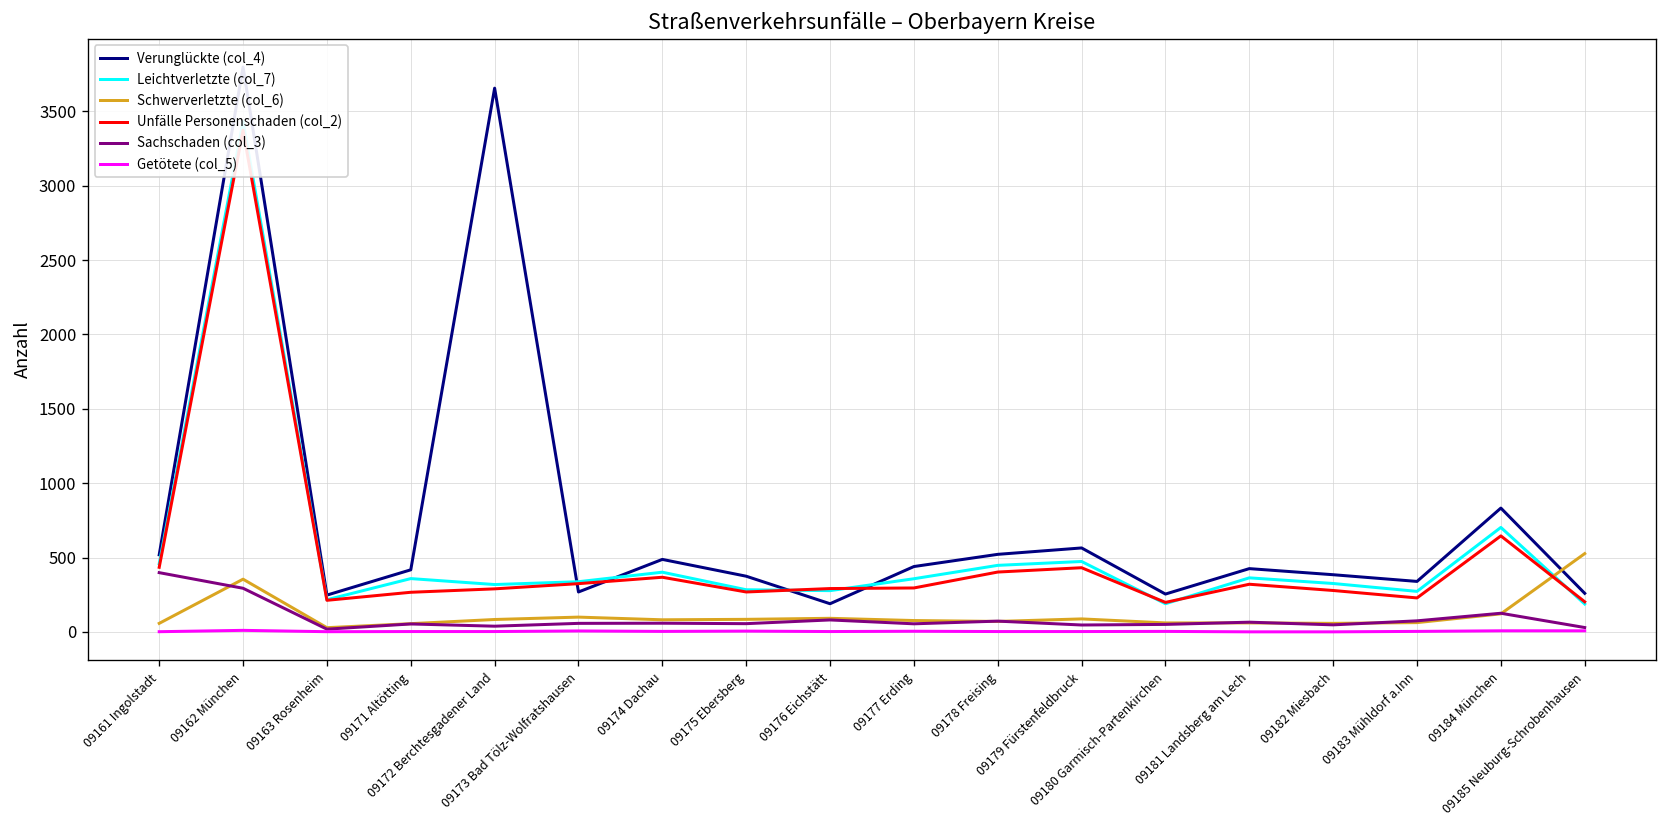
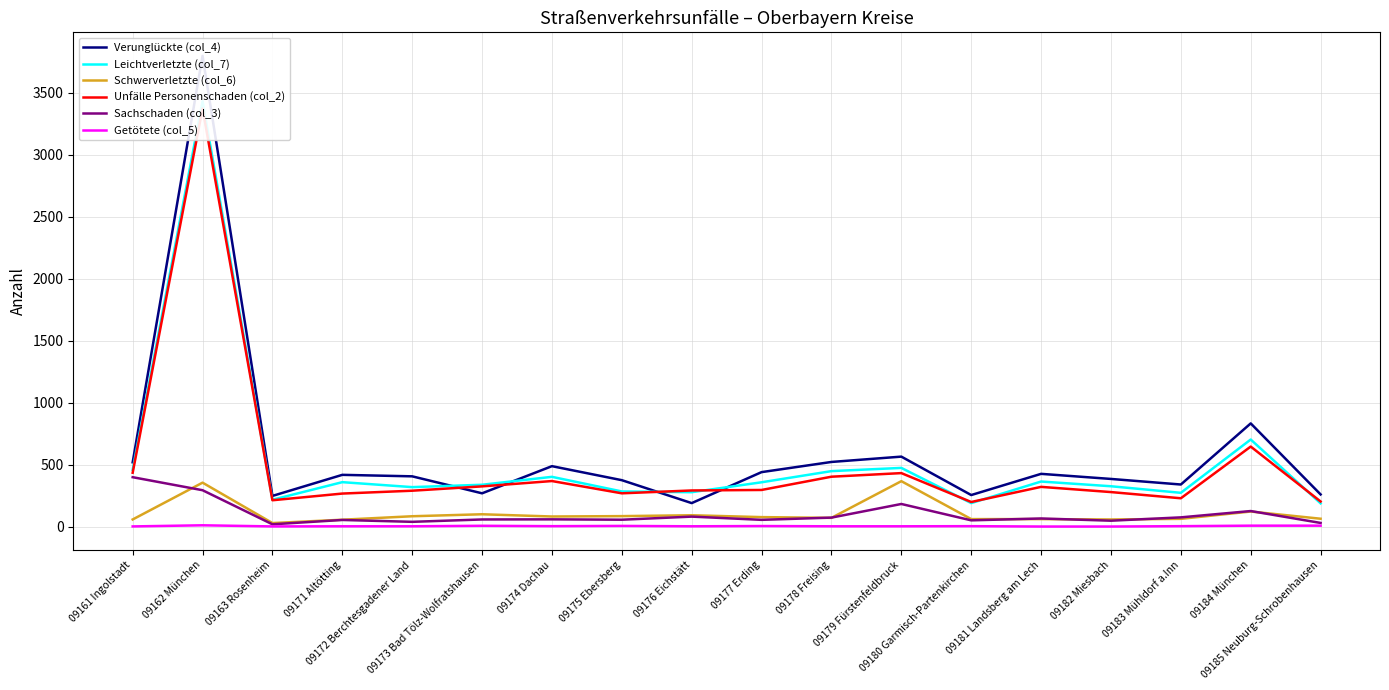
  {
    "Verunglückte (col_4)": {
      "09161 Ingolstadt": 520,
      "09163 Rosenheim": 250,
      "09171 Altötting": 420,
-     "09172 Berchtesgadener Land": 3660,
+     "09172 Berchtesgadener Land": 410,
      "09173 Bad Tölz-Wolfratshausen": 270,
      "09174 Dachau": 490,
      "09175 Ebersberg": 380,
      "09176 Eichstätt": 190,
      "09177 Erding": 440,
      "09178 Freising": 520,
      "09179 Fürstenfeldbruck": 570,
      "09180 Garmisch-Partenkirchen": 260,
      "09181 Landsberg am Lech": 430,
      "09182 Miesbach": 390,
      "09183 Mühldorf a.Inn": 340,
      "09184 München": 830,
      "09185 Neuburg-Schrobenhausen": 260
    },
    "Leichtverletzte (col_7)": {
      "09161 Ingolstadt": 460,
      "09171 Altötting": 360,
      "09172 Berchtesgadener Land": 320,
      "09174 Dachau": 400,
      "09177 Erding": 360,
      "09178 Freising": 450,
      "09179 Fürstenfeldbruck": 470,
      "09181 Landsberg am Lech": 360,
      "09182 Miesbach": 330,
      "09183 Mühldorf a.Inn": 270,
      "09184 München": 700
    },
    "Schwerverletzte (col_6)": {
      "09161 Ingolstadt": 60,
      "09162 München": 360,
      "09172 Berchtesgadener Land": 80,
      "09173 Bad Tölz-Wolfratshausen": 100,
      "09174 Dachau": 80,
      "09175 Ebersberg": 90,
      "09177 Erding": 80,
-     "09179 Fürstenfeldbruck": 90,
-     "09185 Neuburg-Schrobenhausen": 530
+     "09179 Fürstenfeldbruck": 370,
+     "09185 Neuburg-Schrobenhausen": 60
    },
    "Unfälle Personenschaden (col_2)": {
      "09161 Ingolstadt": 440,
      "09171 Altötting": 270,
      "09172 Berchtesgadener Land": 290,
      "09174 Dachau": 370,
      "09177 Erding": 300,
      "09178 Freising": 400,
      "09179 Fürstenfeldbruck": 430,
      "09181 Landsberg am Lech": 320,
      "09182 Miesbach": 280,
      "09183 Mühldorf a.Inn": 230,
      "09184 München": 650
    },
    "Sachschaden (col_3)": {
      "09161 Ingolstadt": 400,
      "09162 München": 290,
      "09172 Berchtesgadener Land": 40,
      "09173 Bad Tölz-Wolfratshausen": 60,
      "09174 Dachau": 60,
      "09175 Ebersberg": 60,
      "09177 Erding": 60,
-     "09179 Fürstenfeldbruck": 50,
+     "09179 Fürstenfeldbruck": 180,
      "09185 Neuburg-Schrobenhausen": 30
    },
    "Getötete (col_5)": {
      "09161 Ingolstadt": 0,
      "09162 München": 10,
      "09171 Altötting": 0,
      "09172 Berchtesgadener Land": 0,
      "09173 Bad Tölz-Wolfratshausen": 10,
      "09174 Dachau": 0,
      "09175 Ebersberg": 10,
      "09176 Eichstätt": 0,
      "09177 Erding": 10,
      "09178 Freising": 0,
      "09179 Fürstenfeldbruck": 0,
      "09180 Garmisch-Partenkirchen": 0,
      "09181 Landsberg am Lech": 0,
      "09182 Miesbach": 0,
      "09183 Mühldorf a.Inn": 0,
      "09184 München": 10,
      "09185 Neuburg-Schrobenhausen": 10
    }
  }
